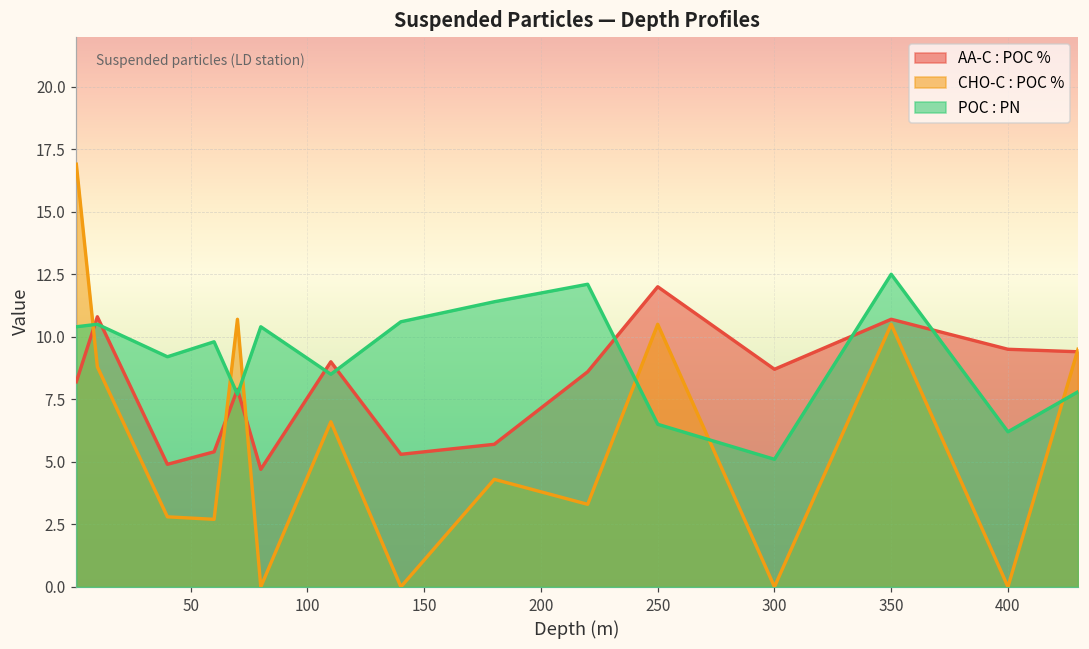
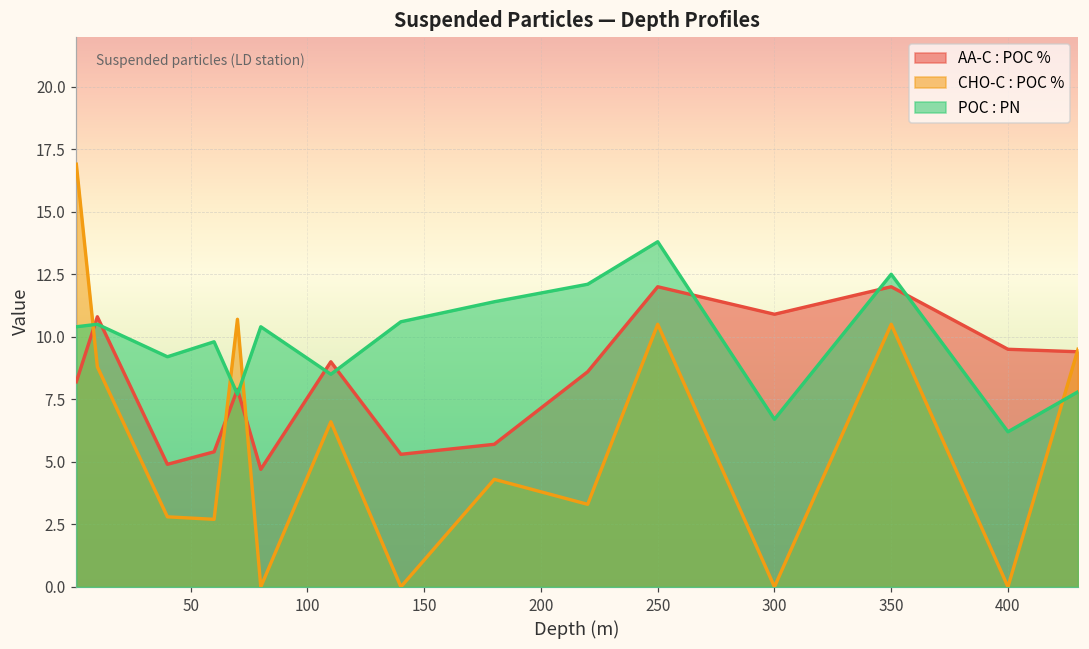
  {
    "AA-C : POC %": {
      "250": 12.0,
-     "300": 8.7,
-     "350": 10.7,
+     "300": 10.9,
+     "350": 12.0,
      "400": 9.5
    },
    "CHO-C : POC %": {
      "250": 10.5,
      "300": 0.0,
      "350": 10.5,
      "400": 0.0
    },
    "POC : PN": {
-     "250": 6.5,
-     "300": 5.1,
+     "250": 13.8,
+     "300": 6.7,
      "350": 12.5,
      "400": 6.2
    }
  }
